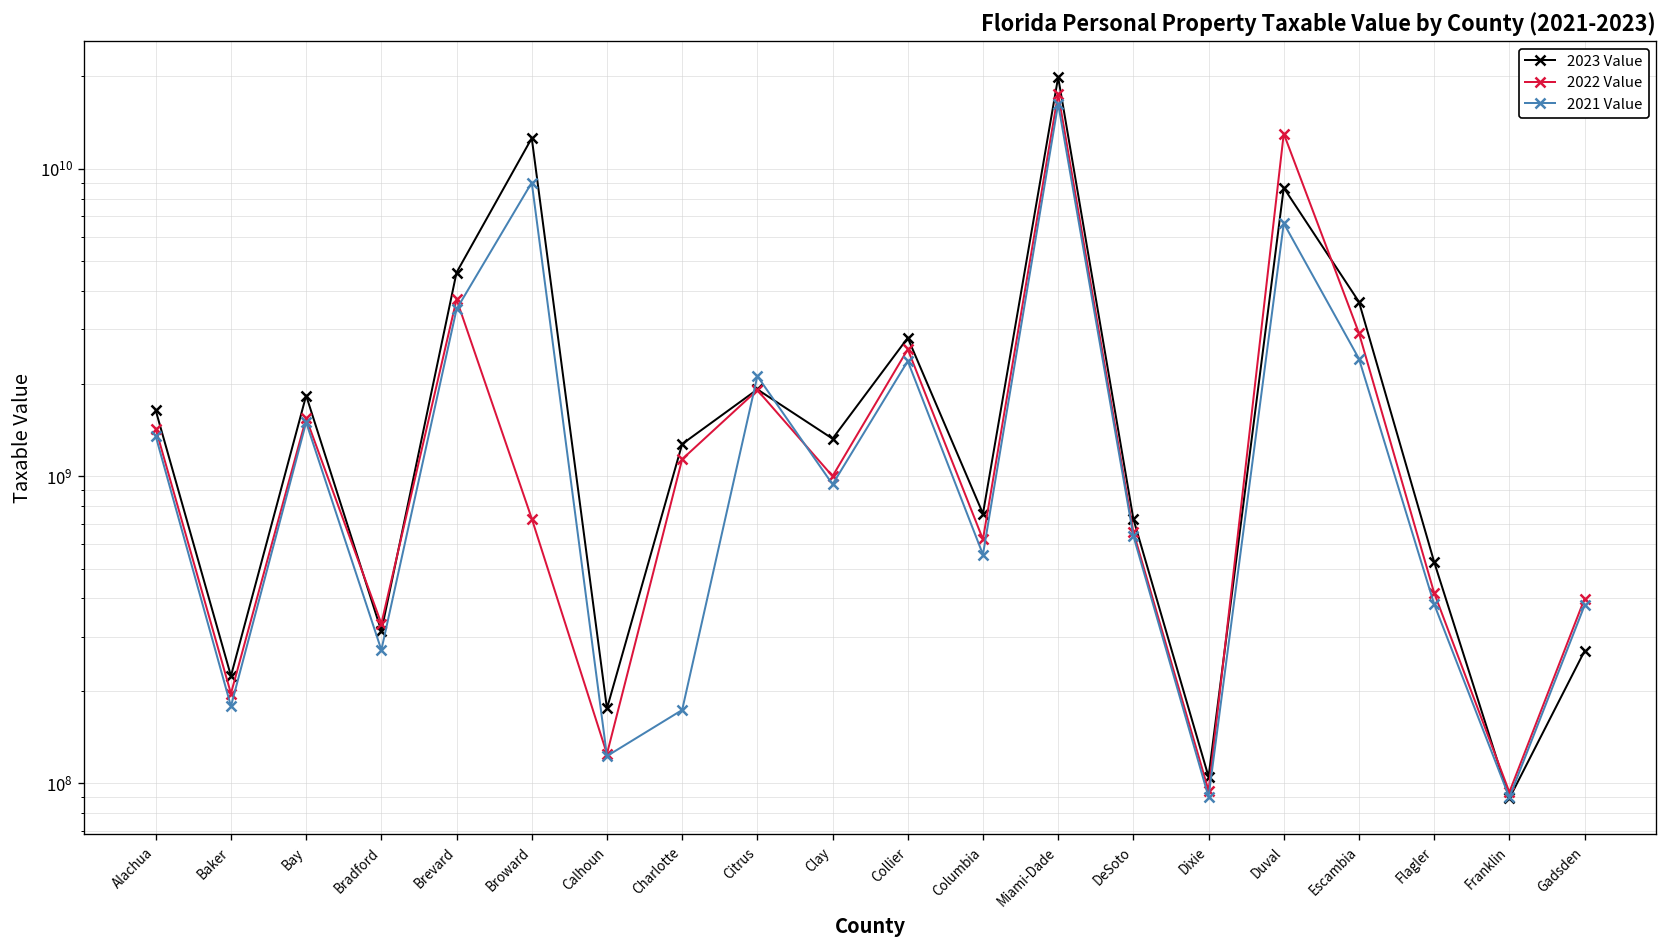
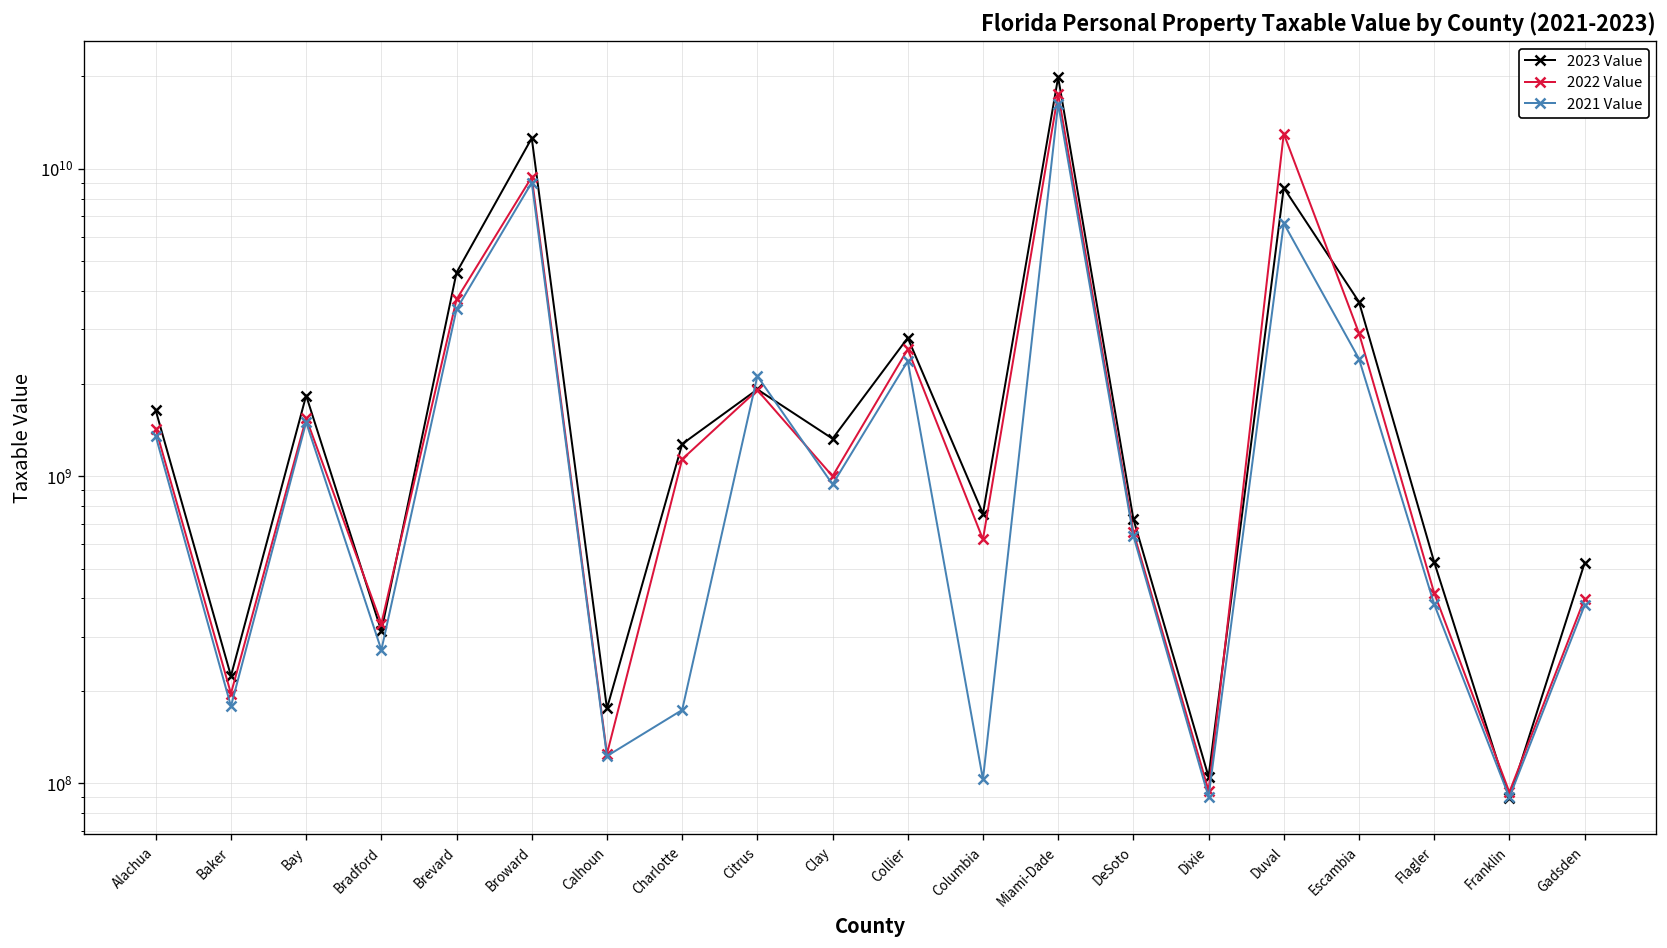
  {
    "2023 Value": {
      "Alachua": 1600000000,
      "Baker": 220000000,
      "Bay": 1800000000,
      "Bradford": 310000000,
      "Brevard": 4600000000,
      "Broward": 13000000000,
      "Calhoun": 180000000,
      "Charlotte": 1300000000,
      "Clay": 1300000000,
      "Collier": 2800000000,
      "Columbia": 750000000,
      "Miami-Dade": 20000000000,
      "DeSoto": 730000000,
      "Dixie": 105000000,
      "Duval": 8700000000,
      "Escambia": 3700000000,
      "Flagler": 530000000,
-     "Gadsden": 270000000
+     "Gadsden": 520000000
    },
    "2022 Value": {
      "Alachua": 1400000000,
      "Baker": 200000000,
      "Bay": 1500000000,
      "Bradford": 330000000,
      "Brevard": 3800000000,
-     "Broward": 730000000,
+     "Broward": 9400000000,
      "Charlotte": 1100000000,
      "Clay": 1000000000,
      "Collier": 2600000000,
      "Columbia": 620000000,
      "Miami-Dade": 18000000000,
      "DeSoto": 660000000,
      "Dixie": 95000000,
      "Duval": 13000000000,
      "Escambia": 2900000000,
      "Flagler": 420000000,
      "Franklin": 94000000,
      "Gadsden": 400000000
    },
    "2021 Value": {
      "Alachua": 1300000000,
      "Baker": 180000000,
      "Bay": 1500000000,
      "Bradford": 270000000,
      "Brevard": 3500000000,
      "Broward": 9000000000,
      "Charlotte": 170000000,
      "Citrus": 2100000000,
      "Clay": 940000000,
      "Collier": 2400000000,
-     "Columbia": 560000000,
+     "Columbia": 103000000,
      "Miami-Dade": 16000000000,
      "DeSoto": 640000000,
      "Dixie": 90000000,
      "Duval": 6600000000,
      "Escambia": 2400000000,
      "Flagler": 380000000,
      "Gadsden": 380000000
    }
  }
